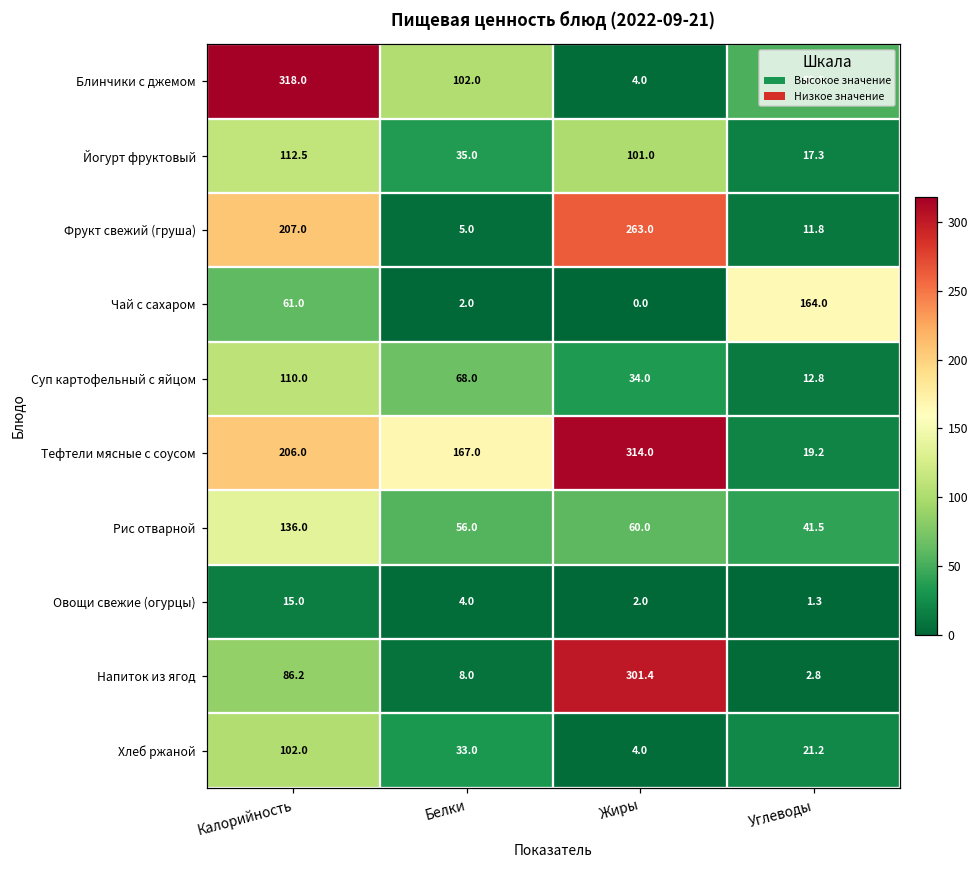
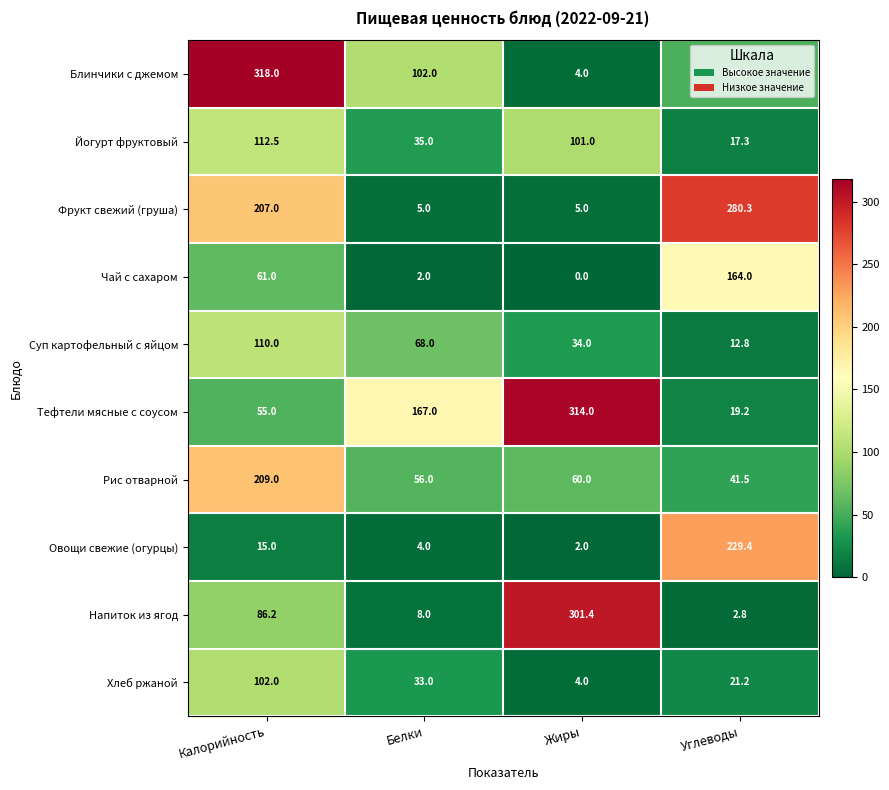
  {
    "Блинчики с джемом": {
      "Калорийность": 318.0,
      "Белки": 102.0,
      "Жиры": 4.0
    },
    "Йогурт фруктовый": {
      "Калорийность": 112.5,
      "Белки": 35.0,
      "Жиры": 101.0,
      "Углеводы": 17.3
    },
    "Фрукт свежий (груша)": {
      "Калорийность": 207.0,
      "Белки": 5.0,
-     "Жиры": 263.0,
-     "Углеводы": 11.8
+     "Жиры": 5.0,
+     "Углеводы": 280.3
    },
    "Чай с сахаром": {
      "Калорийность": 61.0,
      "Белки": 2.0,
      "Жиры": 0.0,
      "Углеводы": 164.0
    },
    "Суп картофельный с яйцом": {
      "Калорийность": 110.0,
      "Белки": 68.0,
      "Жиры": 34.0,
      "Углеводы": 12.8
    },
    "Тефтели мясные с соусом": {
-     "Калорийность": 206.0,
+     "Калорийность": 55.0,
      "Белки": 167.0,
      "Жиры": 314.0,
      "Углеводы": 19.2
    },
    "Рис отварной": {
-     "Калорийность": 136.0,
+     "Калорийность": 209.0,
      "Белки": 56.0,
      "Жиры": 60.0,
      "Углеводы": 41.5
    },
    "Овощи свежие (огурцы)": {
      "Калорийность": 15.0,
      "Белки": 4.0,
      "Жиры": 2.0,
-     "Углеводы": 1.3
+     "Углеводы": 229.4
    },
    "Напиток из ягод": {
      "Калорийность": 86.2,
      "Белки": 8.0,
      "Жиры": 301.4,
      "Углеводы": 2.8
    },
    "Хлеб ржаной": {
      "Калорийность": 102.0,
      "Белки": 33.0,
      "Жиры": 4.0,
      "Углеводы": 21.2
    }
  }
